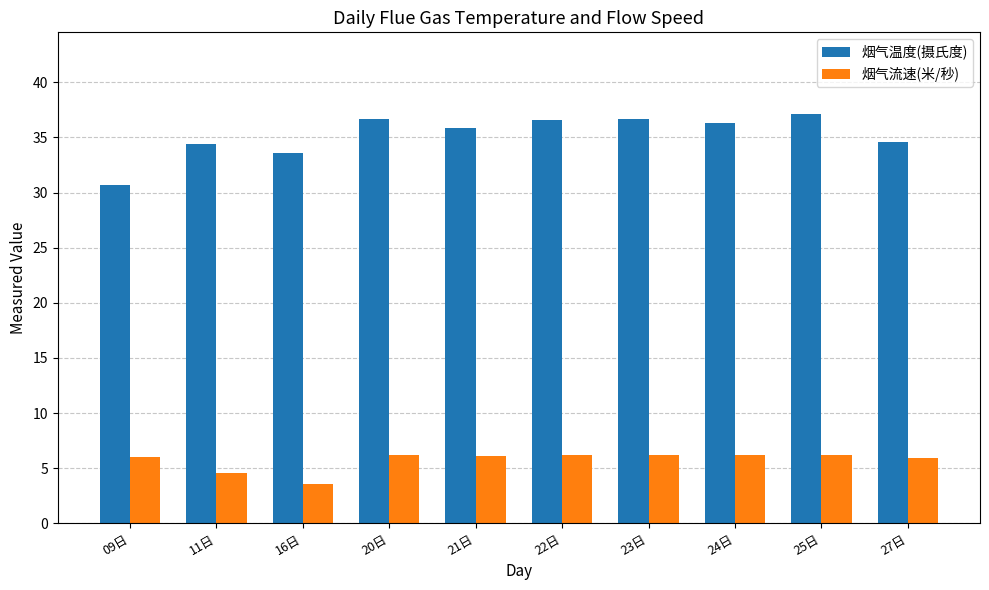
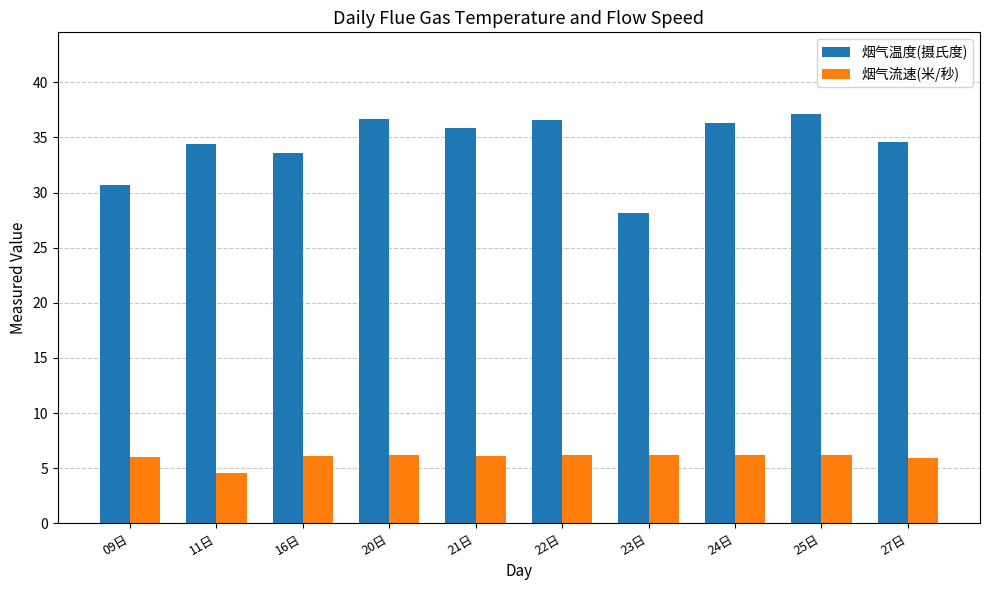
  {
    "烟气温度(摄氏度)": {
      "09日": 30.7,
      "11日": 34.4,
      "16日": 33.6,
      "20日": 36.7,
      "21日": 35.8,
      "22日": 36.6,
-     "23日": 36.7,
+     "23日": 28.2,
      "24日": 36.3,
      "25日": 37.1,
      "27日": 34.6
    },
    "烟气流速(米/秒)": {
      "09日": 6.0,
      "11日": 4.6,
-     "16日": 3.6,
+     "16日": 6.1,
      "20日": 6.1,
      "21日": 6.1,
      "22日": 6.2,
      "23日": 6.2,
      "24日": 6.2,
      "25日": 6.2,
      "27日": 5.9
    }
  }
